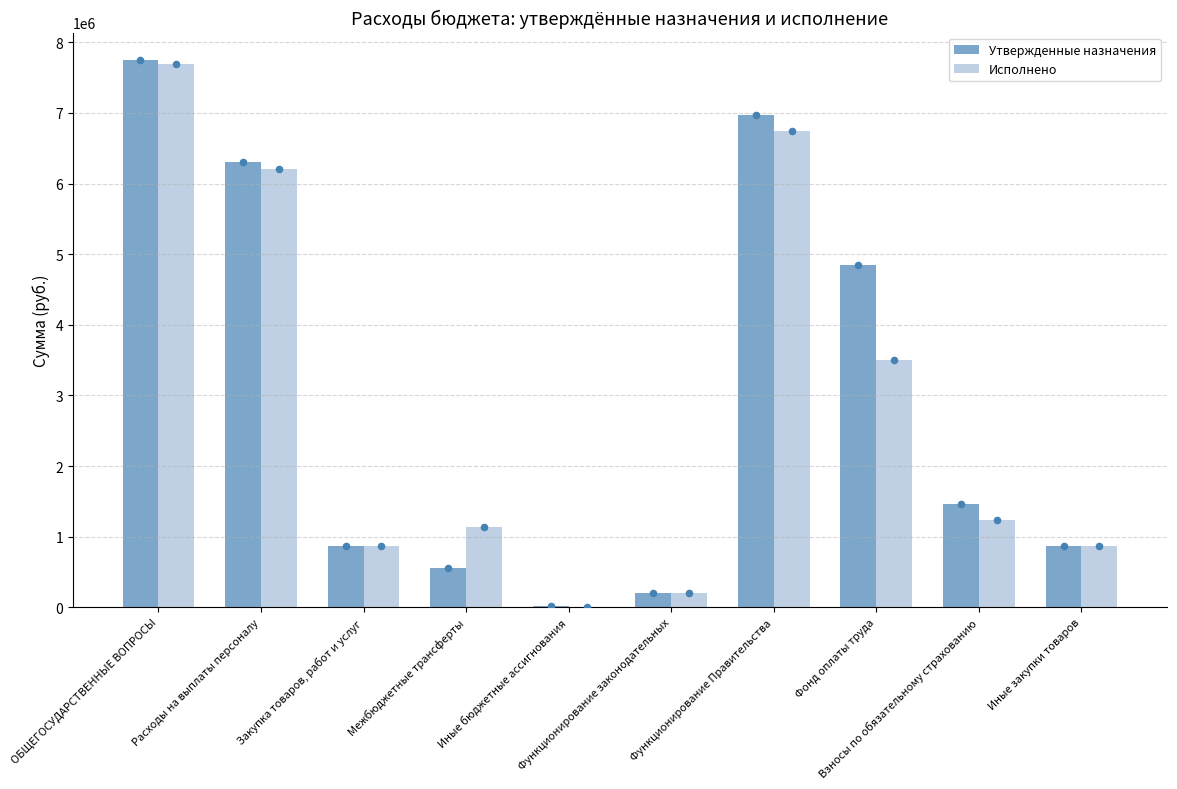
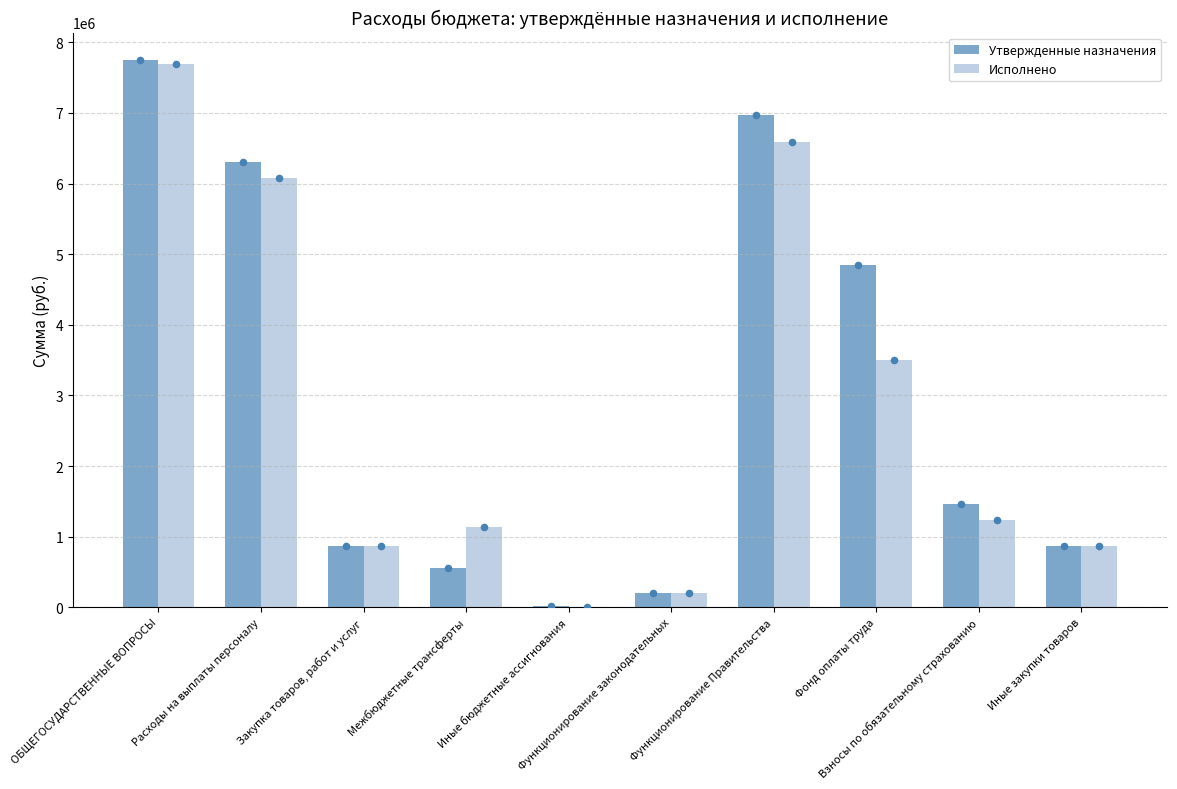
  {
    "Исполнено": {
      "ОБЩЕГОСУДАРСТВЕННЫЕ ВОПРОСЫ": 7700000,
-     "Расходы на выплаты персоналу": 6200000,
+     "Расходы на выплаты персоналу": 6100000,
      "Закупка товаров, работ и услуг": 900000,
      "Межбюджетные трансферты": 1100000,
      "Функционирование законодательных": 200000,
-     "Функционирование Правительства": 6700000,
+     "Функционирование Правительства": 6600000,
      "Фонд оплаты труда": 3500000,
      "Взносы по обязательному страхованию": 1200000,
      "Иные закупки товаров": 900000
    }
  }
